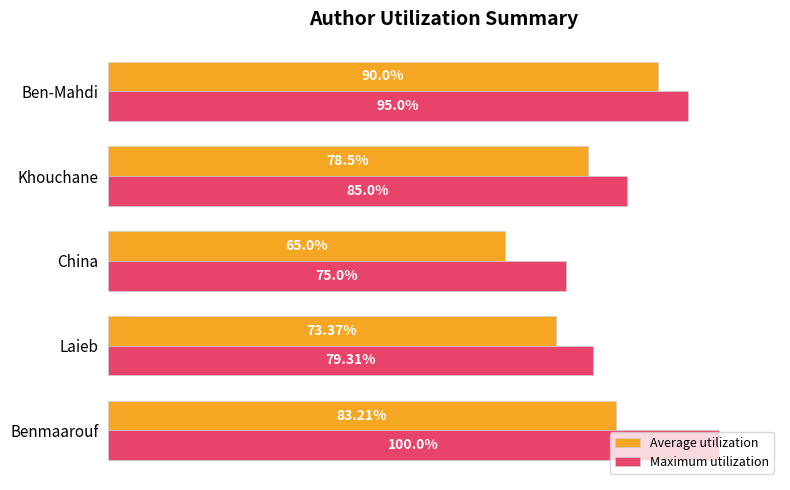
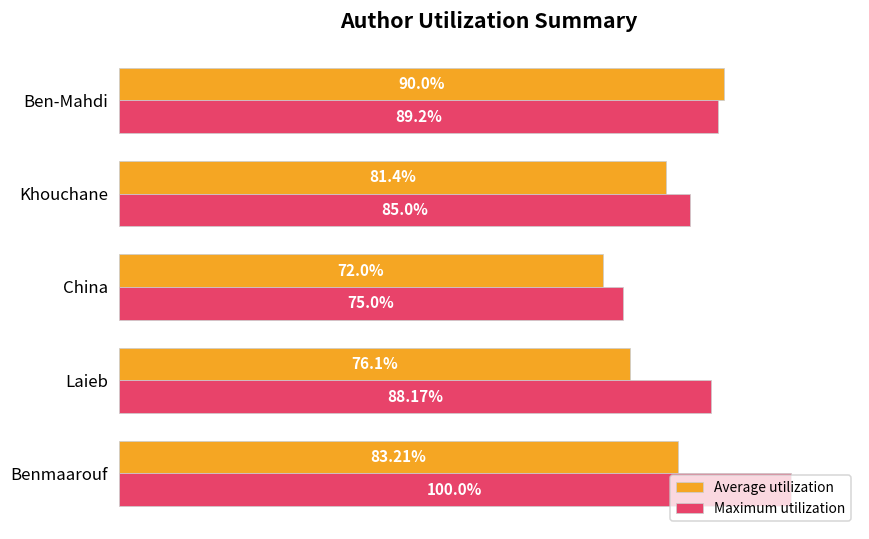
  {
    "Average utilization": {
      "Ben-Mahdi": "90.0%",
-     "Khouchane": "78.5%",
-     "China": "65.0%",
-     "Laieb": "73.37%",
+     "Khouchane": "81.4%",
+     "China": "72.0%",
+     "Laieb": "76.1%",
      "Benmaarouf": "83.21%"
    },
    "Maximum utilization": {
-     "Ben-Mahdi": "95.0%",
+     "Ben-Mahdi": "89.2%",
      "Khouchane": "85.0%",
      "China": "75.0%",
-     "Laieb": "79.31%"
+     "Laieb": "88.17%"
    }
  }
